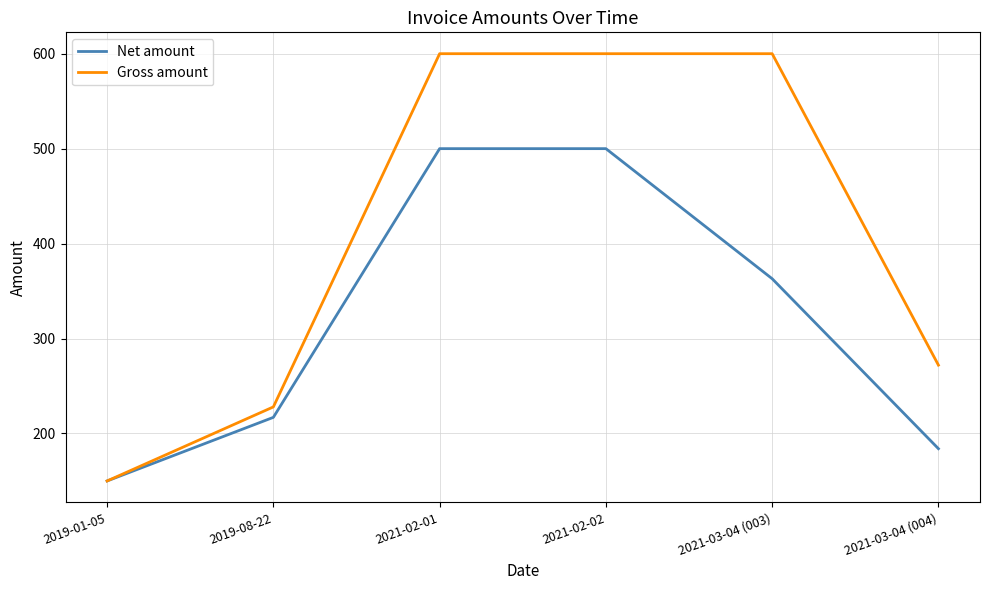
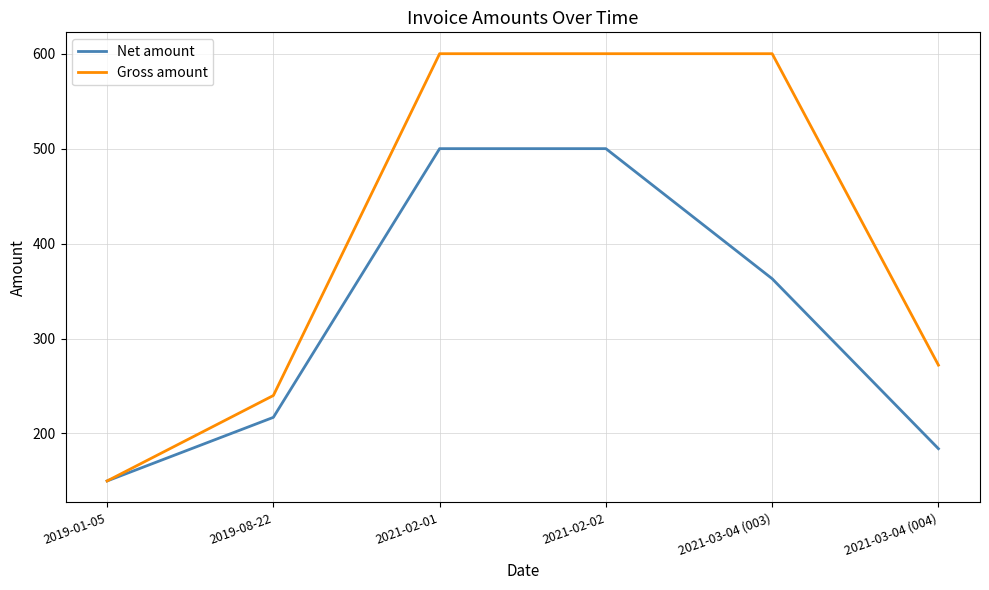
  {
    "Net amount": {
      "2019-08-22": 220,
      "2021-02-01": 500,
      "2021-02-02": 500,
      "2021-03-04 (003)": 360,
      "2021-03-04 (004)": 180
    },
    "Gross amount": {
-     "2019-08-22": 230,
+     "2019-08-22": 240,
      "2021-02-01": 600,
      "2021-02-02": 600,
      "2021-03-04 (003)": 600,
      "2021-03-04 (004)": 270
    }
  }
